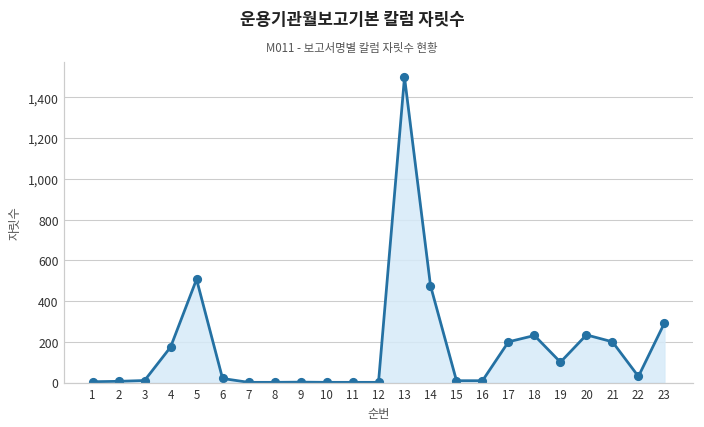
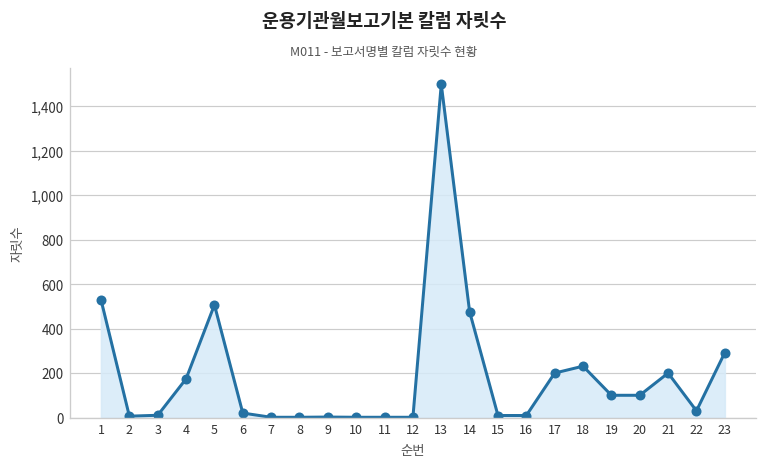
  {
-   "1": "0",
+   "1": "530",
    "2": "10",
    "3": "10",
    "4": "170",
    "5": "510",
    "6": "20",
    "7": "0",
    "8": "0",
    "9": "0",
    "10": "0",
    "11": "0",
    "12": "0",
    "13": "1,500",
    "14": "480",
    "15": "10",
    "16": "10",
    "17": "200",
    "18": "230",
    "19": "100",
-   "20": "230",
+   "20": "100",
    "21": "200",
    "22": "30",
    "23": "290"
  }
